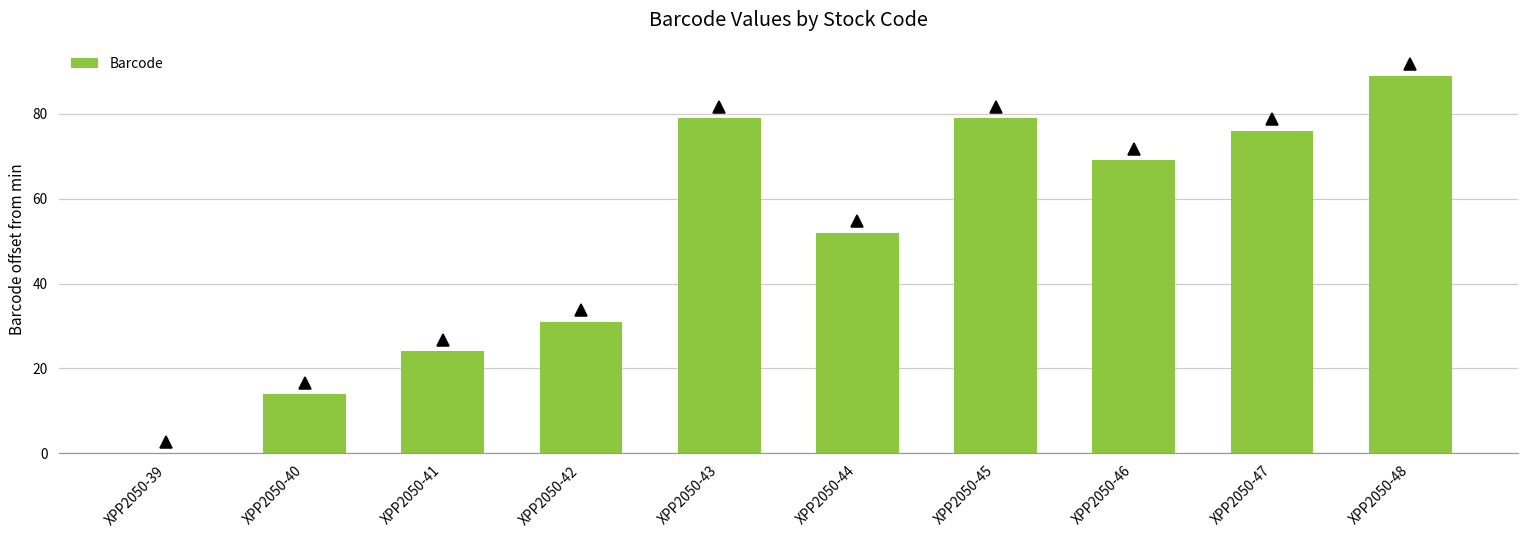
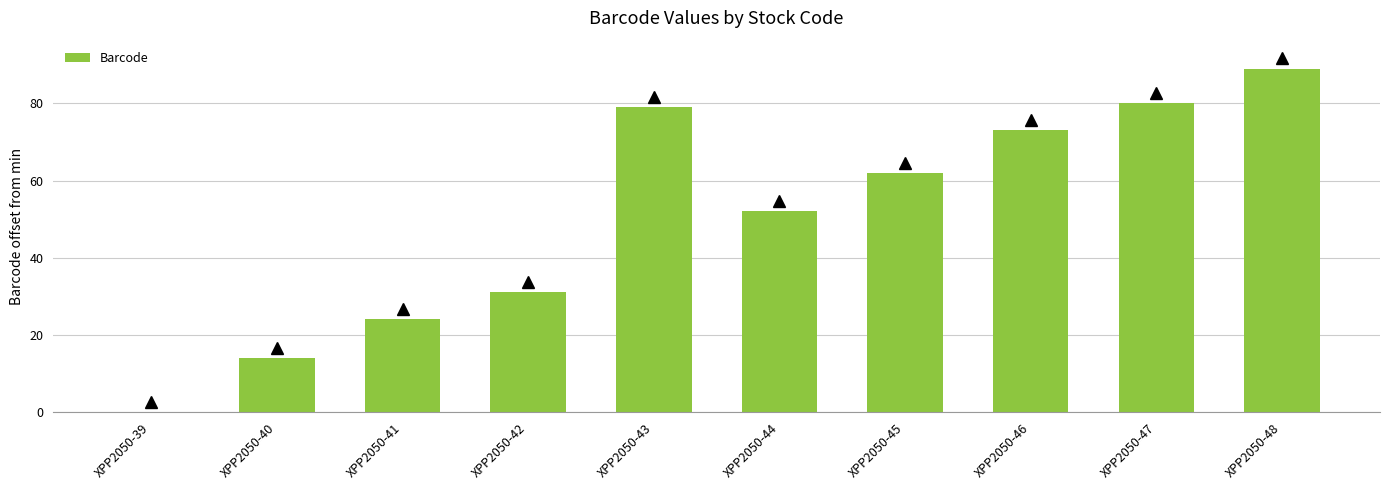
  {
    "Barcode": {
      "XPP2050-39": 0,
      "XPP2050-40": 14,
      "XPP2050-41": 24,
      "XPP2050-42": 31,
      "XPP2050-43": 79,
      "XPP2050-44": 52,
-     "XPP2050-45": 79,
-     "XPP2050-46": 69,
-     "XPP2050-47": 76,
+     "XPP2050-45": 62,
+     "XPP2050-46": 73,
+     "XPP2050-47": 80,
      "XPP2050-48": 89
    }
  }
